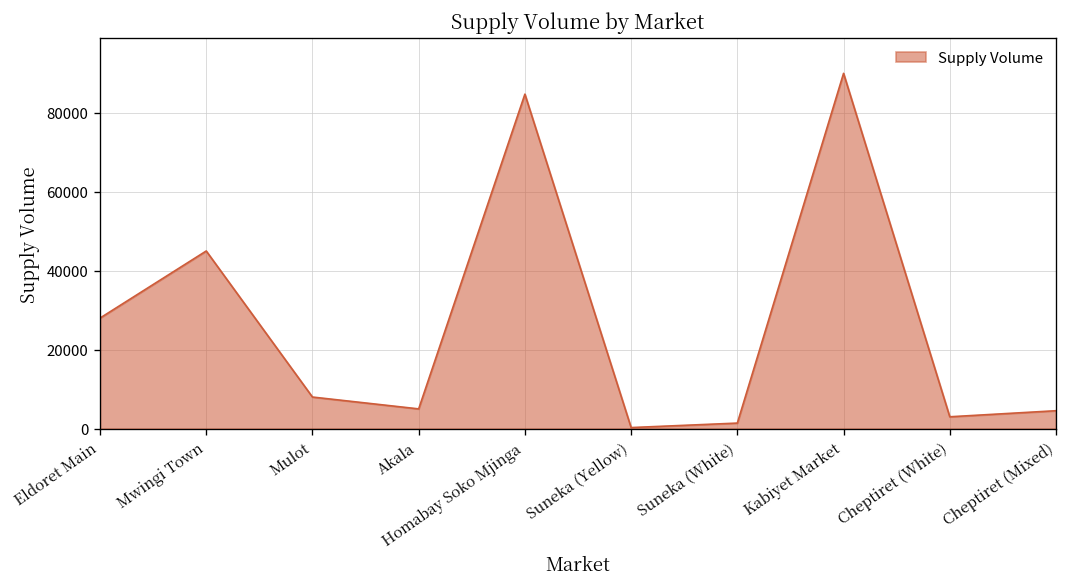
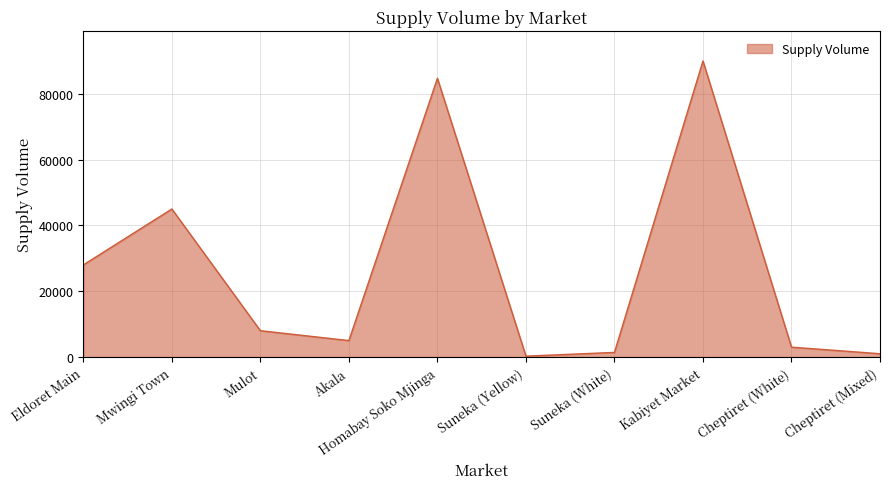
  {
    "Eldoret Main": 28000,
    "Mwingi Town": 45000,
    "Mulot": 8000,
    "Akala": 5000,
    "Homabay Soko Mjinga": 85000,
    "Suneka (Yellow)": 0,
    "Suneka (White)": 1000,
    "Kabiyet Market": 90000,
    "Cheptiret (White)": 3000,
-   "Cheptiret (Mixed)": 5000
+   "Cheptiret (Mixed)": 1000
  }
